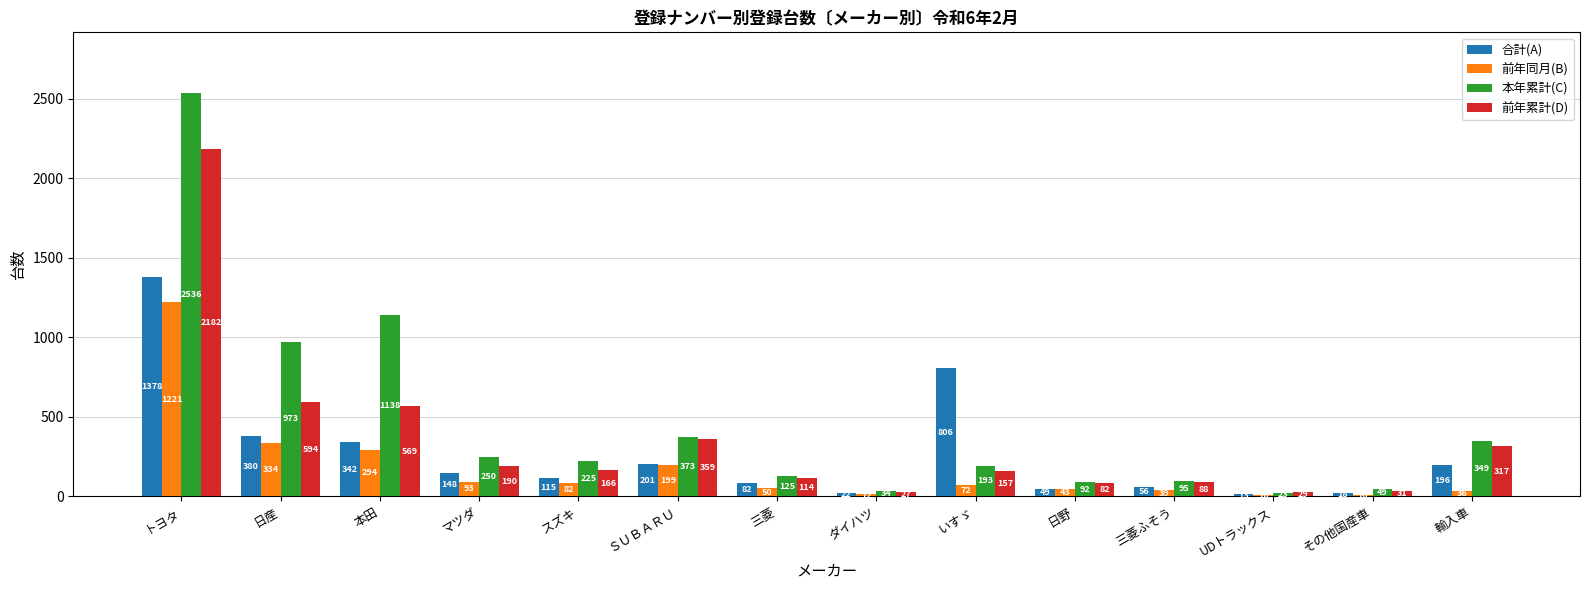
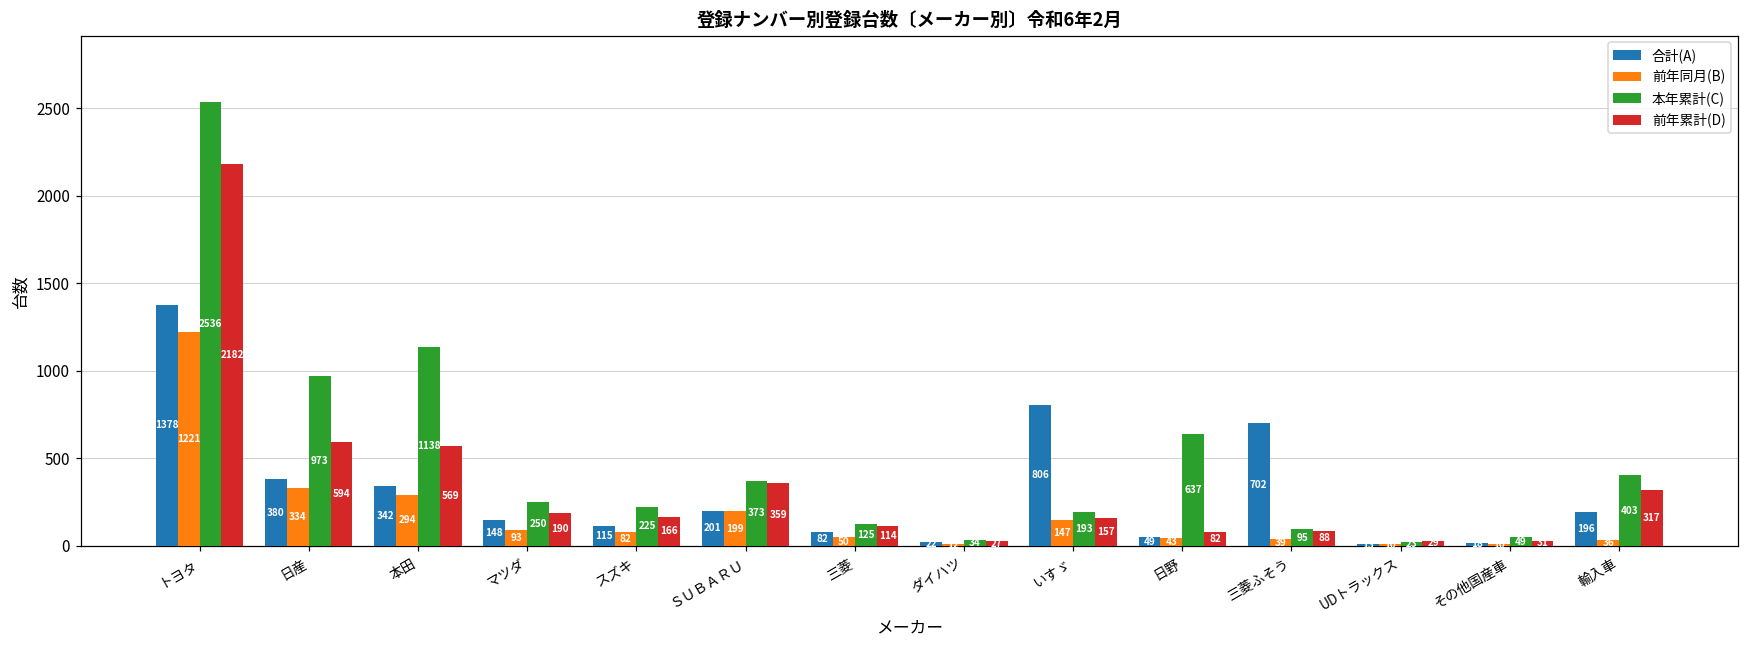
  {
    "合計(A)": {
      "トヨタ": 1378,
      "日産": 380,
      "本田": 342,
      "マツダ": 148,
      "スズキ": 115,
      "ＳＵＢＡＲＵ": 201,
      "三菱": 82,
      "いすゞ": 806,
      "日野": 49,
-     "三菱ふそう": 56,
+     "三菱ふそう": 702,
      "輸入車": 196
    },
    "前年同月(B)": {
      "トヨタ": 1221,
      "日産": 334,
      "本田": 294,
      "マツダ": 93,
      "スズキ": 82,
      "ＳＵＢＡＲＵ": 199,
      "三菱": 50,
-     "いすゞ": 72,
+     "いすゞ": 147,
      "日野": 43,
      "三菱ふそう": 39,
      "輸入車": 36
    },
    "本年累計(C)": {
      "トヨタ": 2536,
      "日産": 973,
      "本田": 1138,
      "マツダ": 250,
      "スズキ": 225,
      "ＳＵＢＡＲＵ": 373,
      "三菱": 125,
      "ダイハツ": 34,
      "いすゞ": 193,
-     "日野": 92,
+     "日野": 637,
      "三菱ふそう": 95,
      "その他国産車": 49,
-     "輸入車": 349
+     "輸入車": 403
    },
    "前年累計(D)": {
      "トヨタ": 2182,
      "日産": 594,
      "本田": 569,
      "マツダ": 190,
      "スズキ": 166,
      "ＳＵＢＡＲＵ": 359,
      "三菱": 114,
      "いすゞ": 157,
      "日野": 82,
      "三菱ふそう": 88,
      "その他国産車": 31,
      "輸入車": 317
    }
  }
